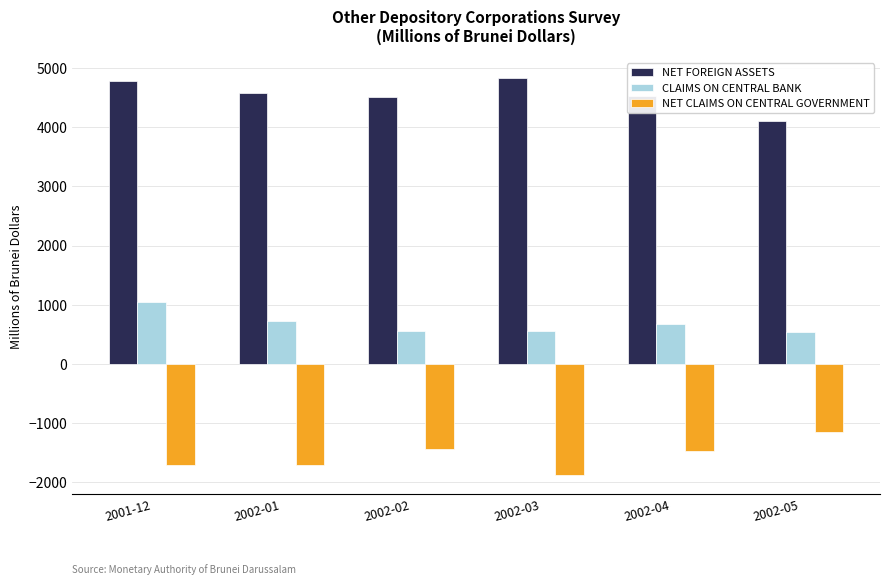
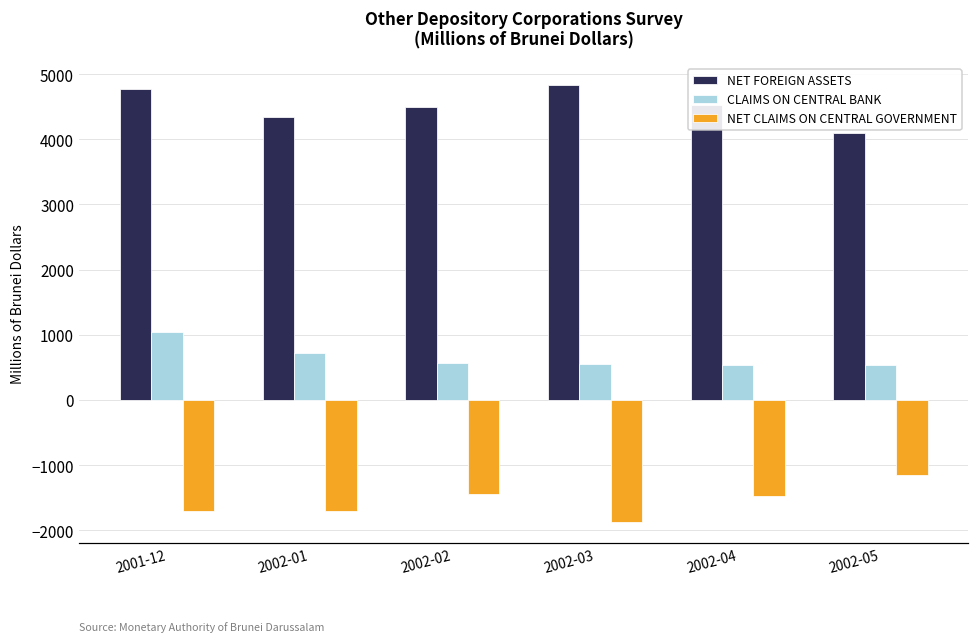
  {
    "NET FOREIGN ASSETS": {
      "2001-12": 4800,
-     "2002-01": 4600,
+     "2002-01": 4300,
      "2002-02": 4500,
      "2002-03": 4800,
      "2002-05": 4100
    },
    "CLAIMS ON CENTRAL BANK": {
      "2001-12": 1000,
      "2002-01": 700,
      "2002-02": 600,
      "2002-03": 600,
-     "2002-04": 700,
+     "2002-04": 500,
      "2002-05": 500
    },
    "NET CLAIMS ON CENTRAL GOVERNMENT": {
      "2001-12": -1700,
      "2002-01": -1700,
      "2002-02": -1400,
      "2002-03": -1900,
      "2002-04": -1500,
      "2002-05": -1100
    }
  }
